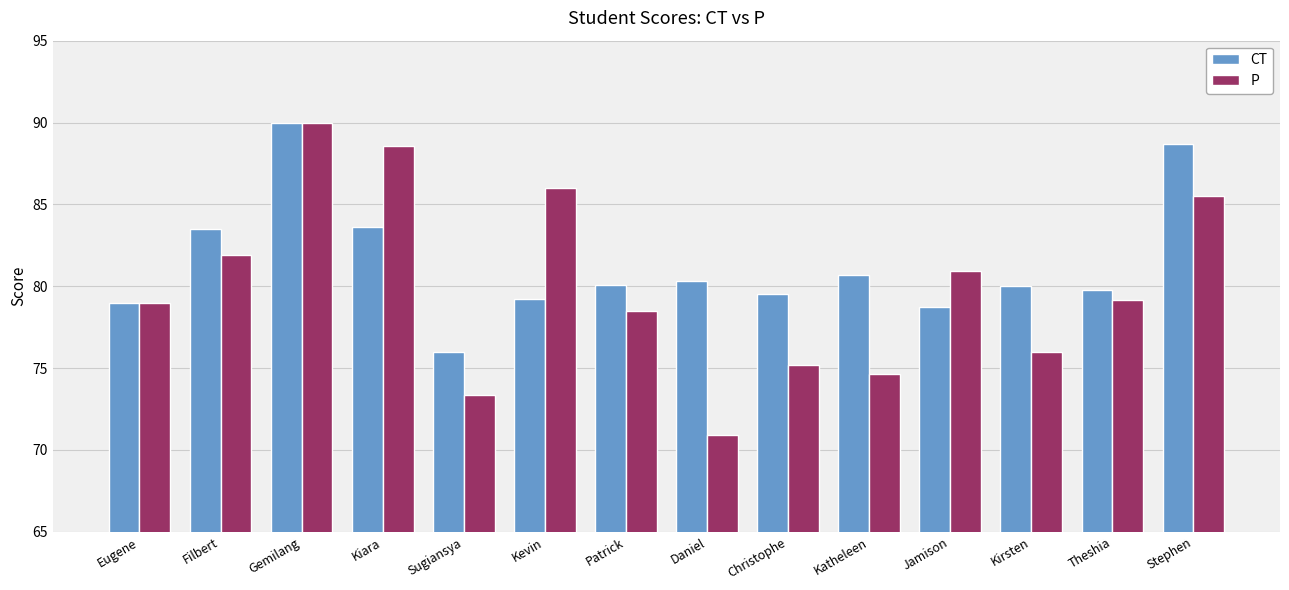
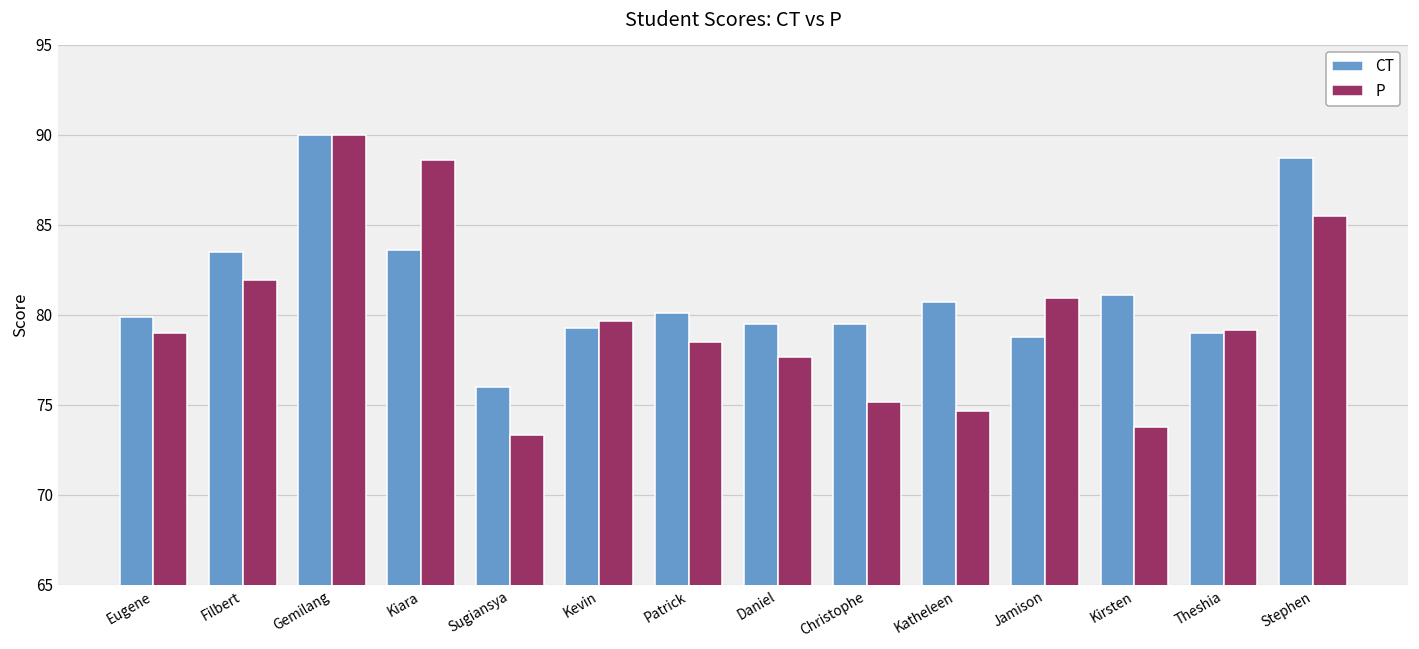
  {
    "CT": {
-     "Eugene": 79.0,
+     "Eugene": 79.9,
      "Filbert": 83.5,
      "Gemilang": 90.0,
      "Kiara": 83.6,
      "Sugiansya": 76.0,
      "Kevin": 79.3,
      "Patrick": 80.1,
-     "Daniel": 80.3,
+     "Daniel": 79.5,
      "Christophe": 79.5,
      "Katheleen": 80.7,
      "Jamison": 78.8,
-     "Kirsten": 80.0,
-     "Theshia": 79.8,
+     "Kirsten": 81.1,
+     "Theshia": 79.0,
      "Stephen": 88.7
    },
    "P": {
      "Eugene": 79.0,
      "Filbert": 81.9,
      "Gemilang": 90.0,
      "Kiara": 88.6,
      "Sugiansya": 73.3,
-     "Kevin": 86.0,
+     "Kevin": 79.7,
      "Patrick": 78.5,
-     "Daniel": 70.9,
+     "Daniel": 77.7,
      "Christophe": 75.2,
      "Katheleen": 74.7,
      "Jamison": 80.9,
-     "Kirsten": 76.0,
+     "Kirsten": 73.8,
      "Theshia": 79.2,
      "Stephen": 85.5
    }
  }
